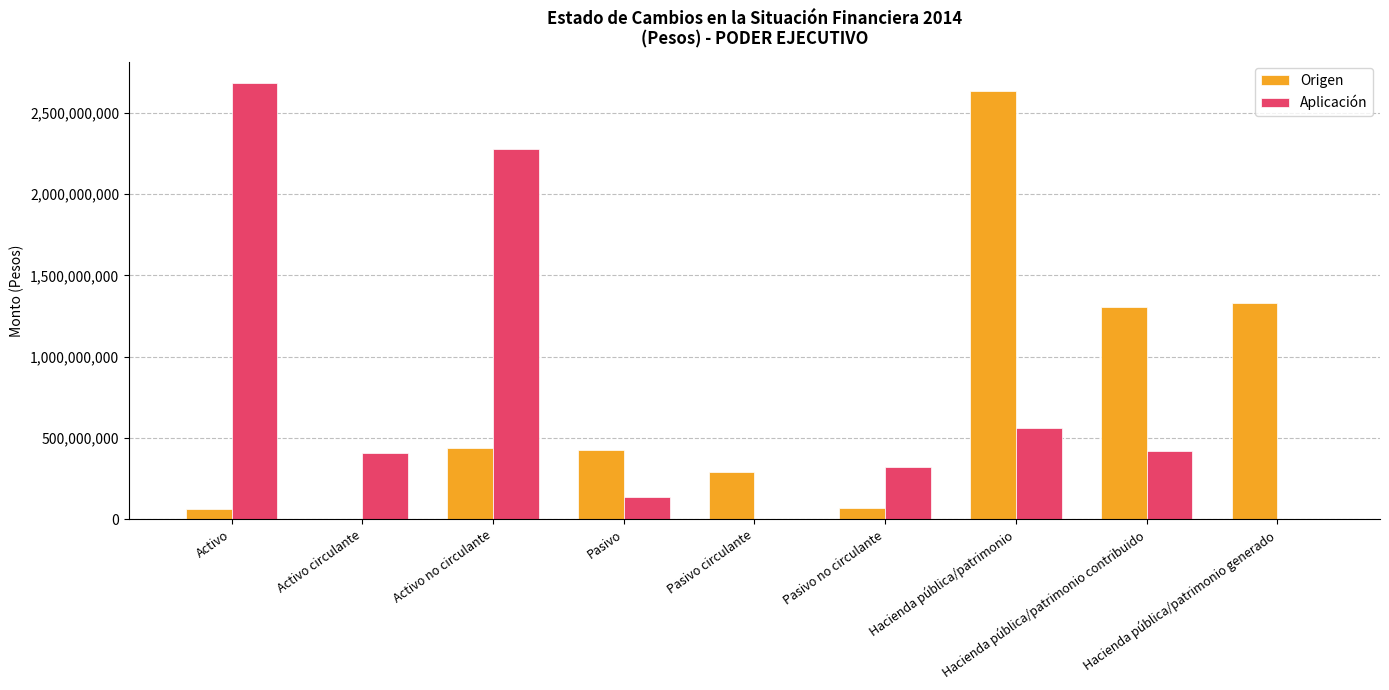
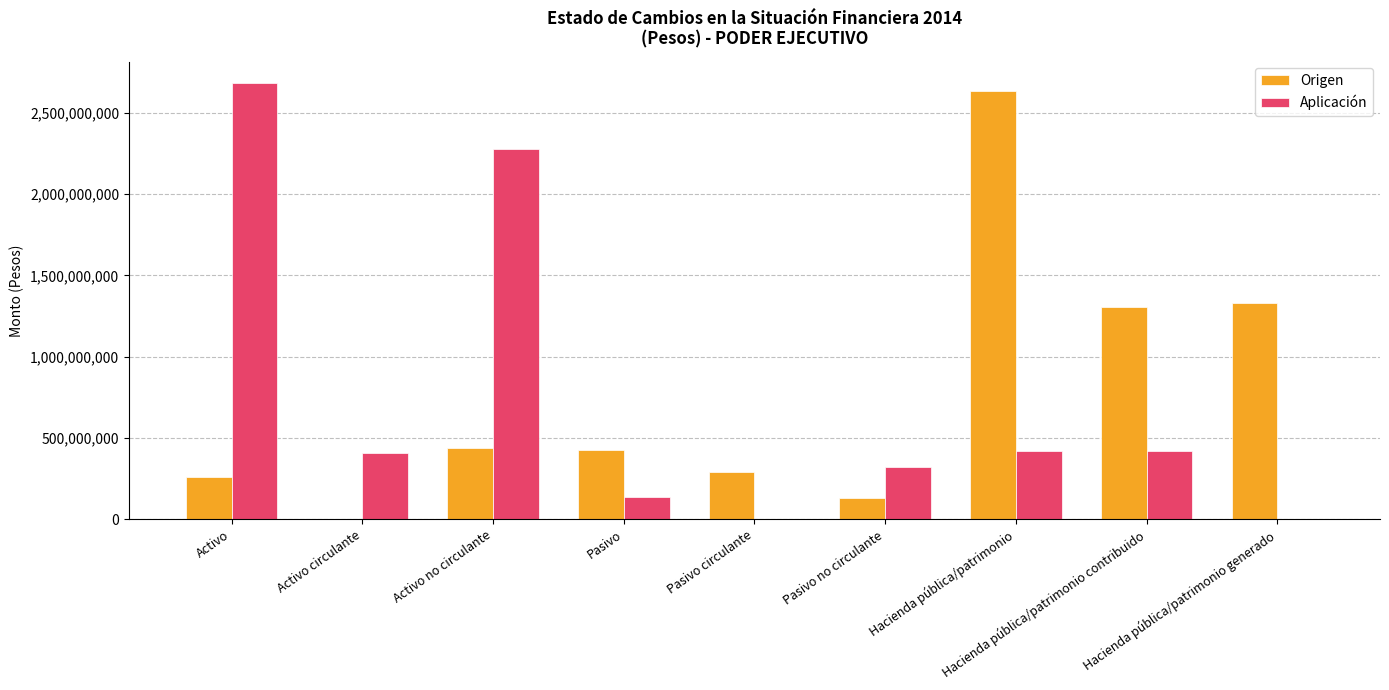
  {
    "Origen": {
-     "Activo": "60,000,000",
+     "Activo": "260,000,000",
      "Activo circulante": "0",
      "Activo no circulante": "440,000,000",
      "Pasivo": "430,000,000",
      "Pasivo circulante": "290,000,000",
-     "Pasivo no circulante": "70,000,000",
+     "Pasivo no circulante": "130,000,000",
      "Hacienda pública/patrimonio": "2,630,000,000",
      "Hacienda pública/patrimonio contribuido": "1,300,000,000",
      "Hacienda pública/patrimonio generado": "1,330,000,000"
    },
    "Aplicación": {
      "Activo": "2,680,000,000",
      "Activo circulante": "410,000,000",
      "Activo no circulante": "2,270,000,000",
      "Pasivo": "140,000,000",
      "Pasivo no circulante": "320,000,000",
-     "Hacienda pública/patrimonio": "560,000,000",
+     "Hacienda pública/patrimonio": "420,000,000",
      "Hacienda pública/patrimonio contribuido": "420,000,000",
      "Hacienda pública/patrimonio generado": "0"
    }
  }
